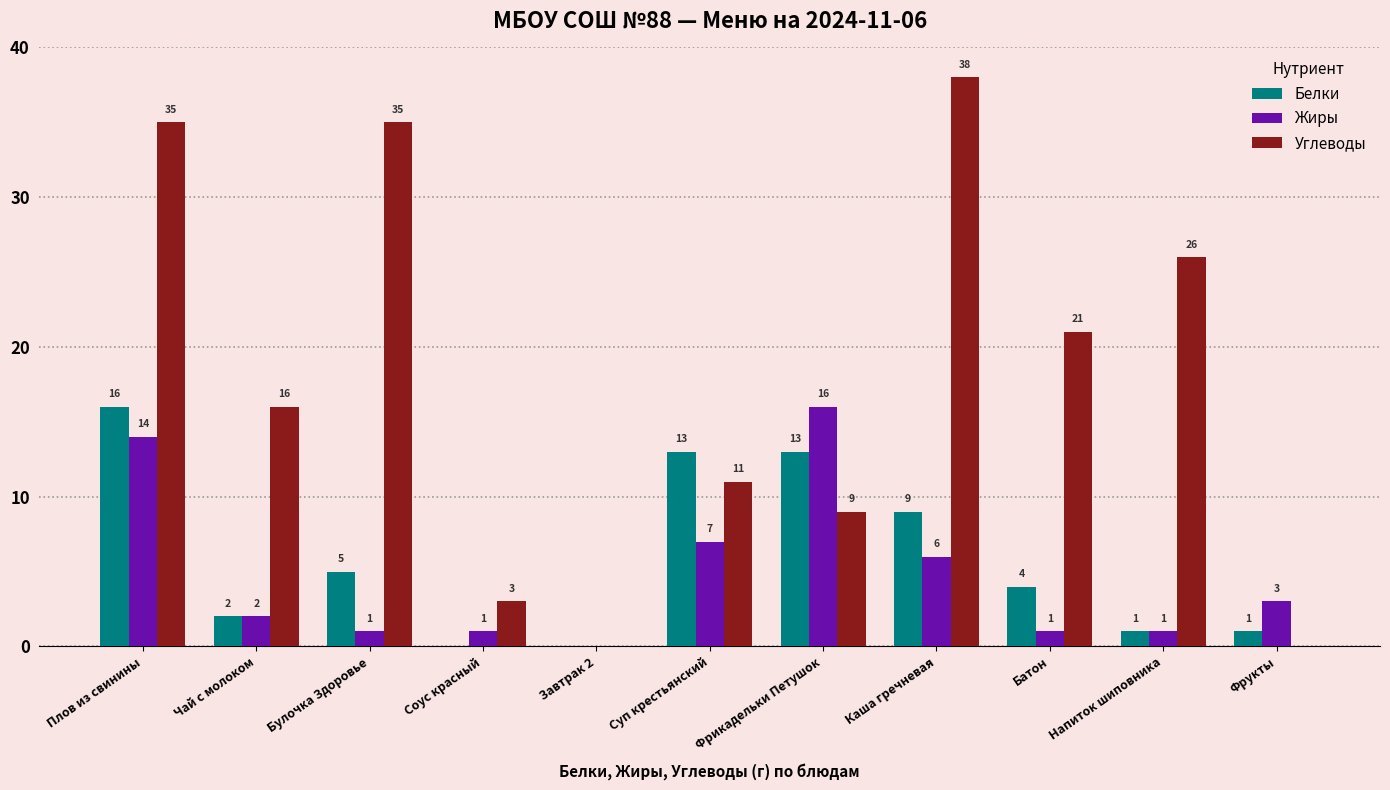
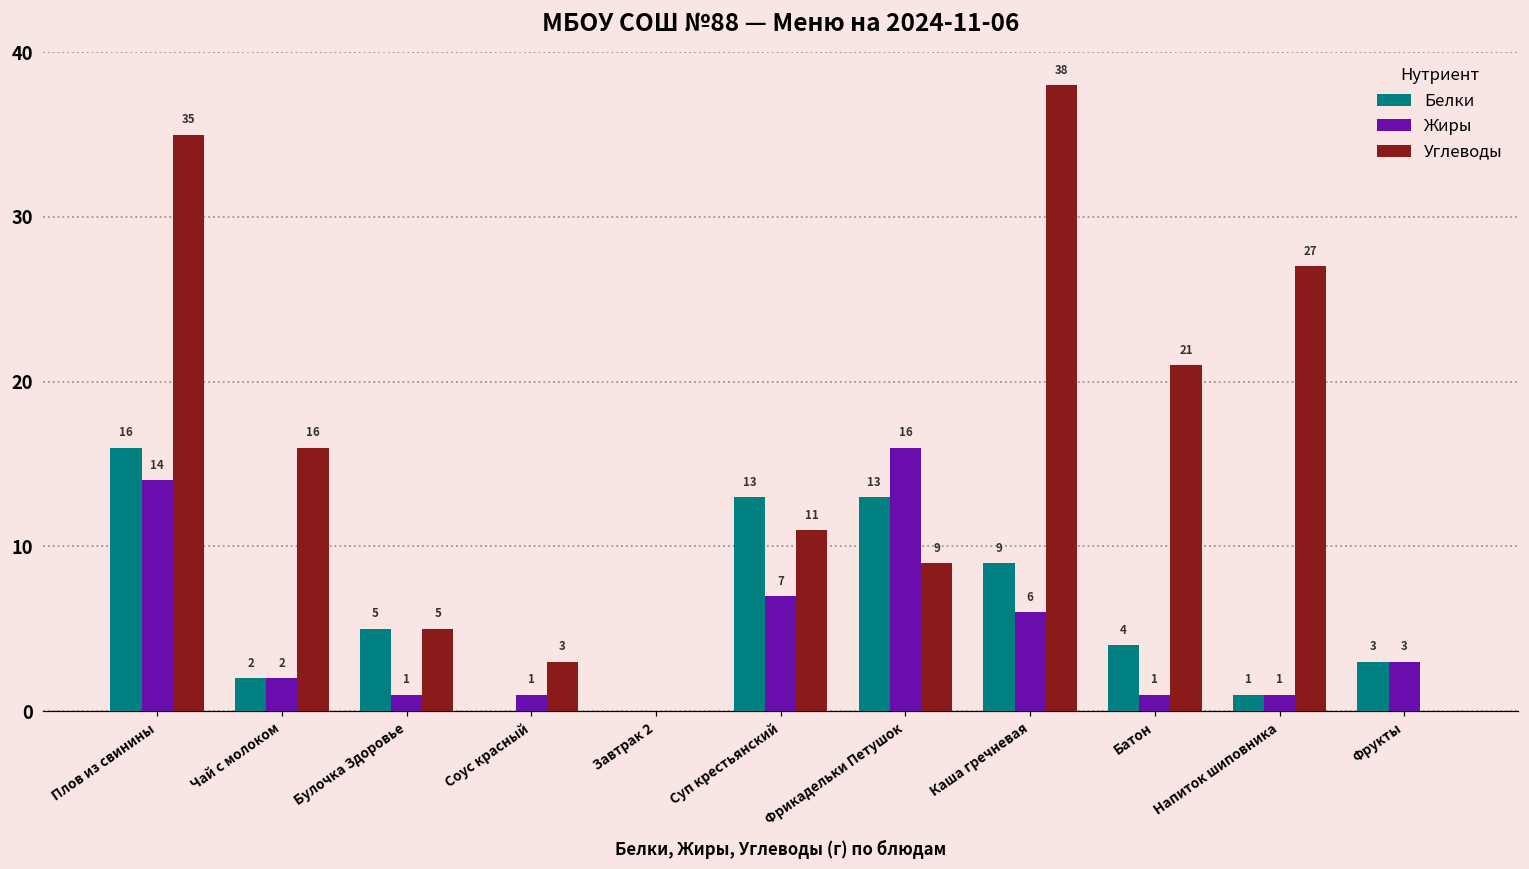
  {
    "Белки": {
      "Плов из свинины": 16,
      "Чай с молоком": 2,
      "Булочка Здоровье": 5,
      "Суп крестьянский": 13,
      "Фрикадельки Петушок": 13,
      "Каша гречневая": 9,
      "Батон": 4,
      "Напиток шиповника": 1,
-     "Фрукты": 1
+     "Фрукты": 3
    },
    "Жиры": {
      "Плов из свинины": 14,
      "Чай с молоком": 2,
      "Булочка Здоровье": 1,
      "Соус красный": 1,
      "Суп крестьянский": 7,
      "Фрикадельки Петушок": 16,
      "Каша гречневая": 6,
      "Батон": 1,
      "Напиток шиповника": 1,
      "Фрукты": 3
    },
    "Углеводы": {
      "Плов из свинины": 35,
      "Чай с молоком": 16,
-     "Булочка Здоровье": 35,
+     "Булочка Здоровье": 5,
      "Соус красный": 3,
      "Суп крестьянский": 11,
      "Фрикадельки Петушок": 9,
      "Каша гречневая": 38,
      "Батон": 21,
-     "Напиток шиповника": 26
+     "Напиток шиповника": 27
    }
  }
